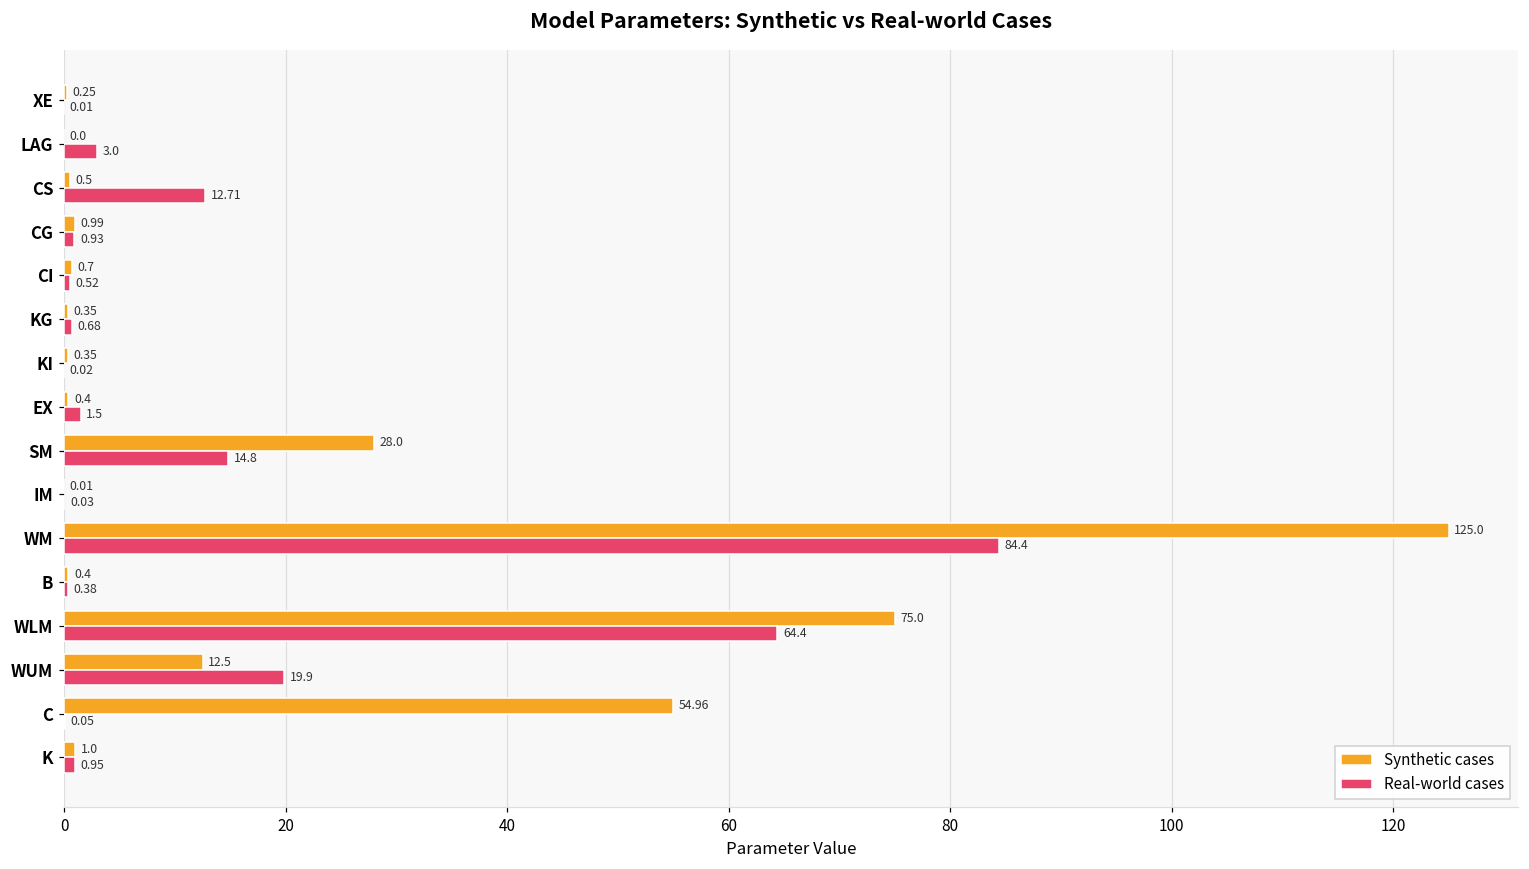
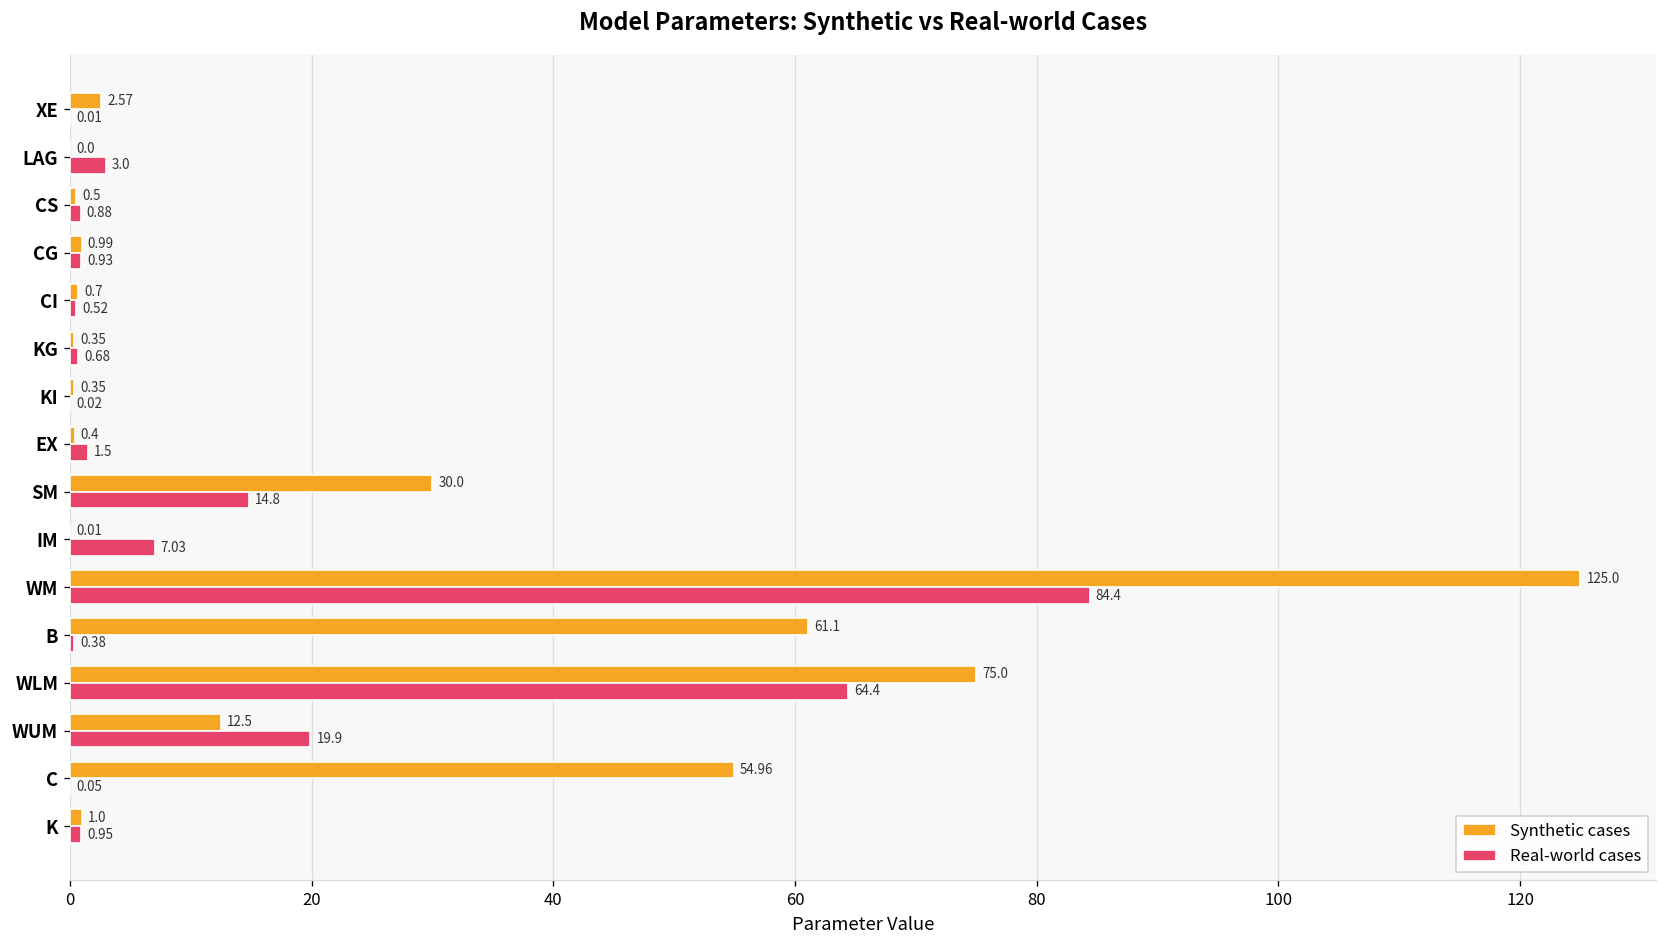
  {
    "Synthetic cases": {
-     "XE": 0.25,
+     "XE": 2.57,
      "LAG": 0.0,
      "CS": 0.5,
      "CG": 0.99,
      "CI": 0.7,
      "KG": 0.35,
      "KI": 0.35,
      "EX": 0.4,
-     "SM": 28.0,
+     "SM": 30.0,
      "IM": 0.01,
      "WM": 125.0,
-     "B": 0.4,
+     "B": 61.1,
      "WLM": 75.0,
      "WUM": 12.5,
      "C": 54.96,
      "K": 1.0
    },
    "Real-world cases": {
      "XE": 0.01,
      "LAG": 3.0,
-     "CS": 12.71,
+     "CS": 0.88,
      "CG": 0.93,
      "CI": 0.52,
      "KG": 0.68,
      "KI": 0.02,
      "EX": 1.5,
      "SM": 14.8,
-     "IM": 0.03,
+     "IM": 7.03,
      "WM": 84.4,
      "B": 0.38,
      "WLM": 64.4,
      "WUM": 19.9,
      "C": 0.05,
      "K": 0.95
    }
  }
